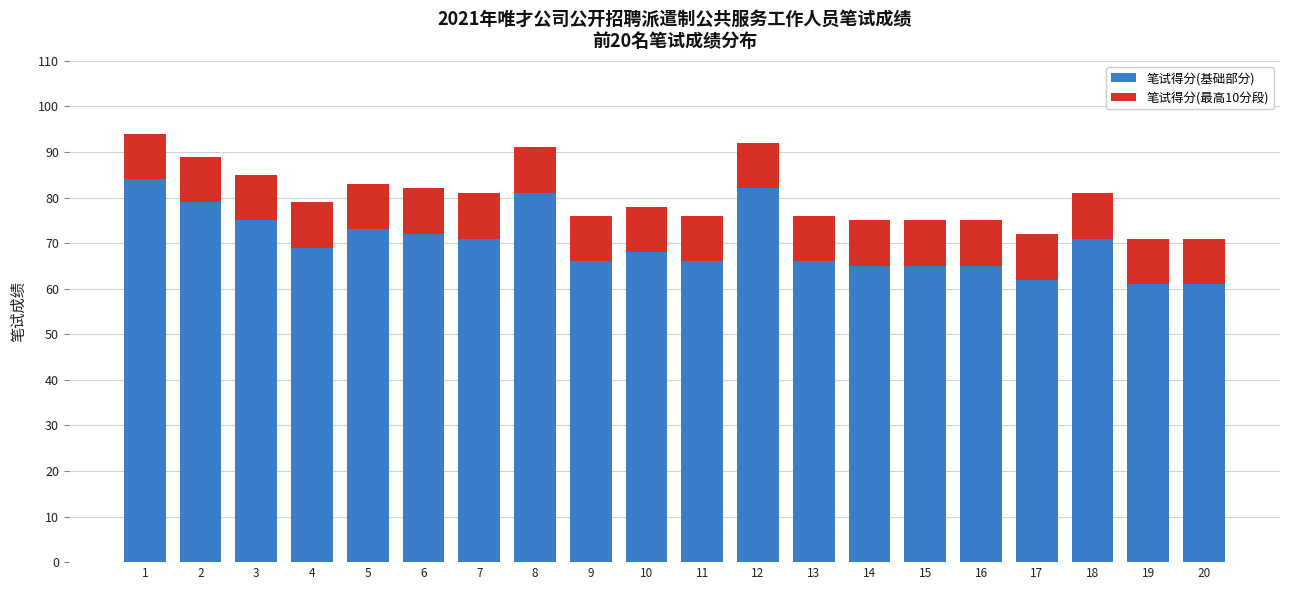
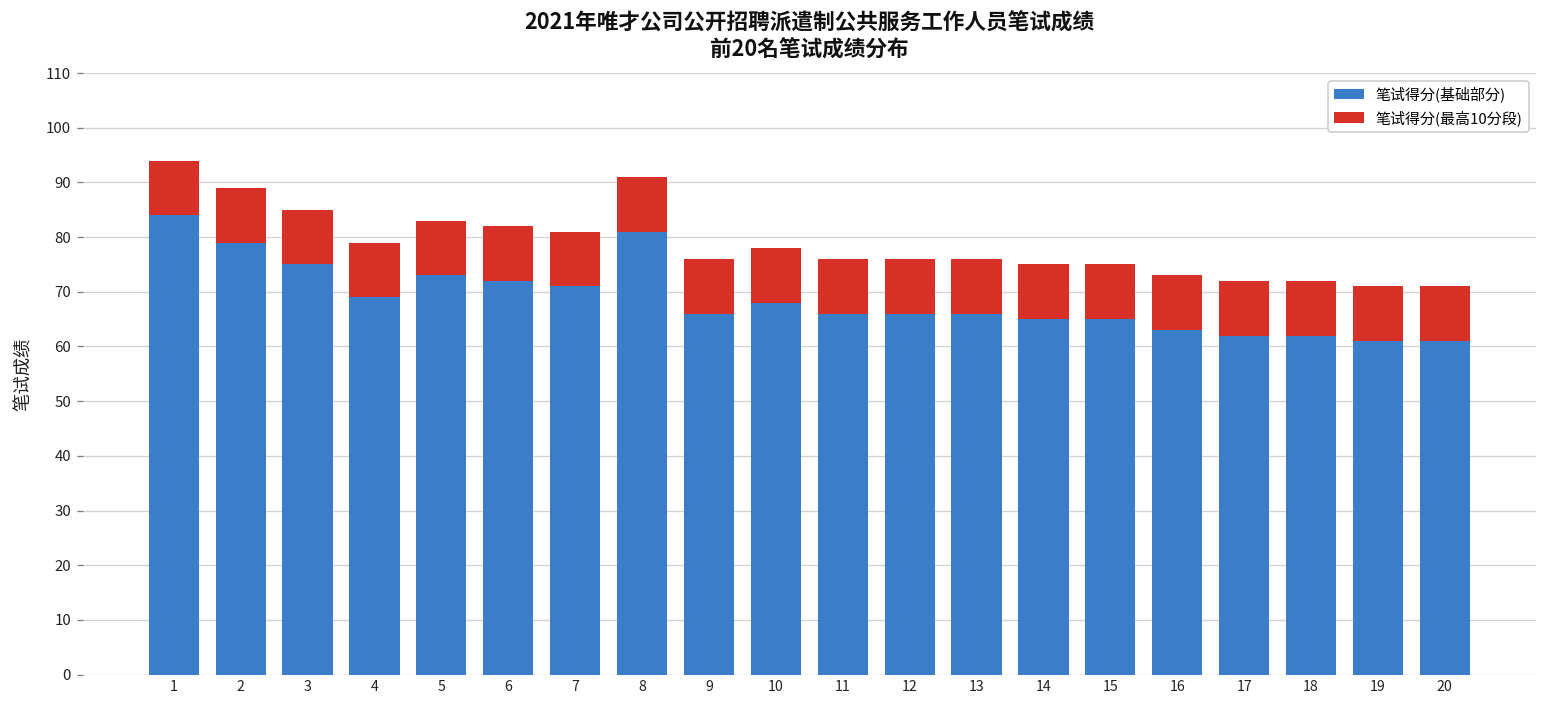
  {
    "笔试得分(基础部分)": {
      "1": 84,
      "2": 79,
      "3": 75,
      "4": 69,
      "5": 73,
      "6": 72,
      "7": 71,
      "8": 81,
      "9": 66,
      "10": 68,
      "11": 66,
-     "12": 82,
+     "12": 66,
      "13": 66,
      "14": 65,
      "15": 65,
-     "16": 65,
+     "16": 63,
      "17": 62,
-     "18": 71,
+     "18": 62,
      "19": 61,
      "20": 61
    }
  }
